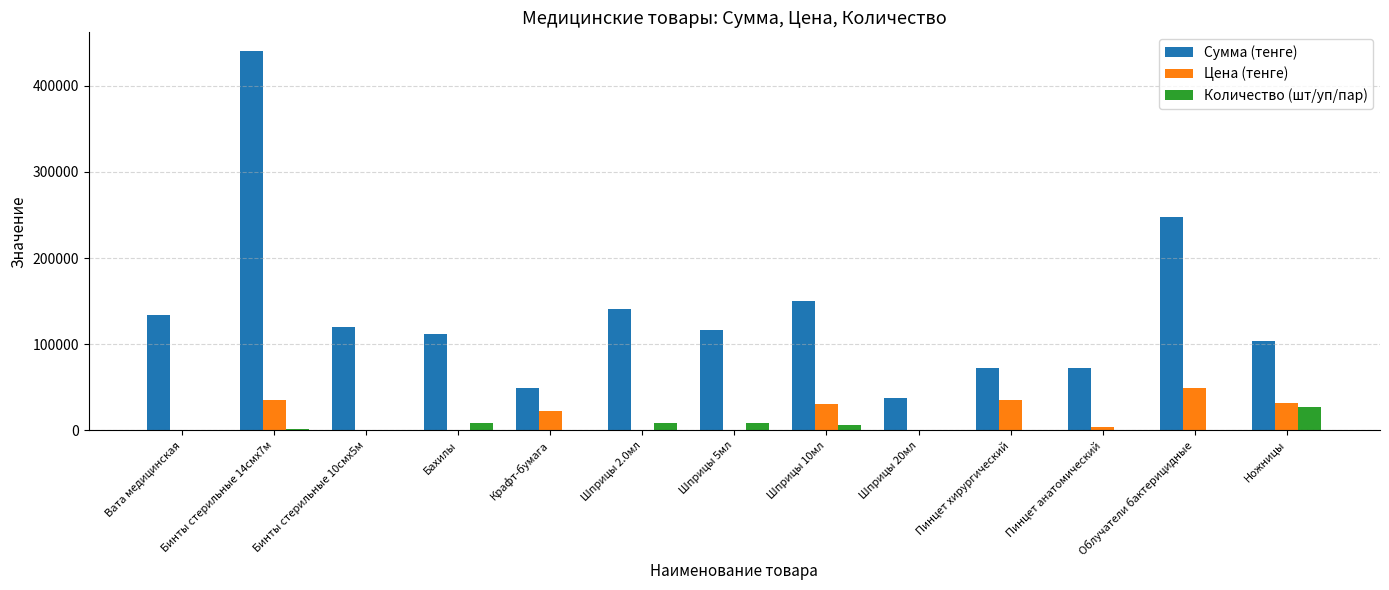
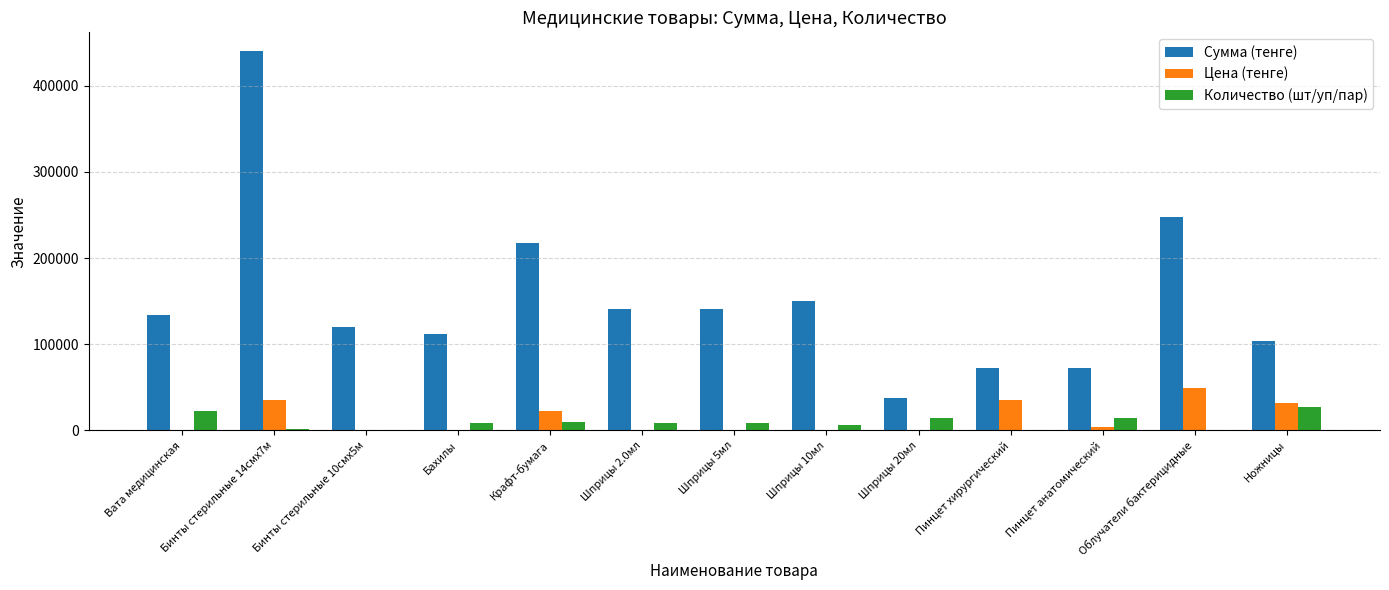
  {
    "Сумма (тенге)": {
      "Вата медицинская": 130000,
      "Бинты стерильные 14смх7м": 440000,
      "Бинты стерильные 10смх5м": 120000,
      "Бахилы": 110000,
-     "Крафт-бумага": 50000,
+     "Крафт-бумага": 220000,
      "Шприцы 2.0мл": 140000,
-     "Шприцы 5мл": 120000,
+     "Шприцы 5мл": 140000,
      "Шприцы 10мл": 150000,
      "Шприцы 20мл": 40000,
      "Пинцет хирургический": 70000,
      "Пинцет анатомический": 70000,
      "Облучатели бактерицидные": 250000,
      "Ножницы": 100000
    },
    "Цена (тенге)": {
      "Бинты стерильные 14смх7м": 30000,
      "Крафт-бумага": 20000,
-     "Шприцы 10мл": 30000,
+     "Шприцы 10мл": 0,
      "Пинцет хирургический": 30000,
      "Пинцет анатомический": 0,
      "Облучатели бактерицидные": 50000,
      "Ножницы": 30000
    },
    "Количество (шт/уп/пар)": {
-     "Вата медицинская": 0,
+     "Вата медицинская": 20000,
      "Бахилы": 10000,
-     "Крафт-бумага": 0,
+     "Крафт-бумага": 10000,
      "Шприцы 2.0мл": 10000,
      "Шприцы 5мл": 10000,
      "Шприцы 10мл": 10000,
-     "Шприцы 20мл": 0,
-     "Пинцет анатомический": 0,
+     "Шприцы 20мл": 10000,
+     "Пинцет анатомический": 10000,
      "Ножницы": 30000
    }
  }
